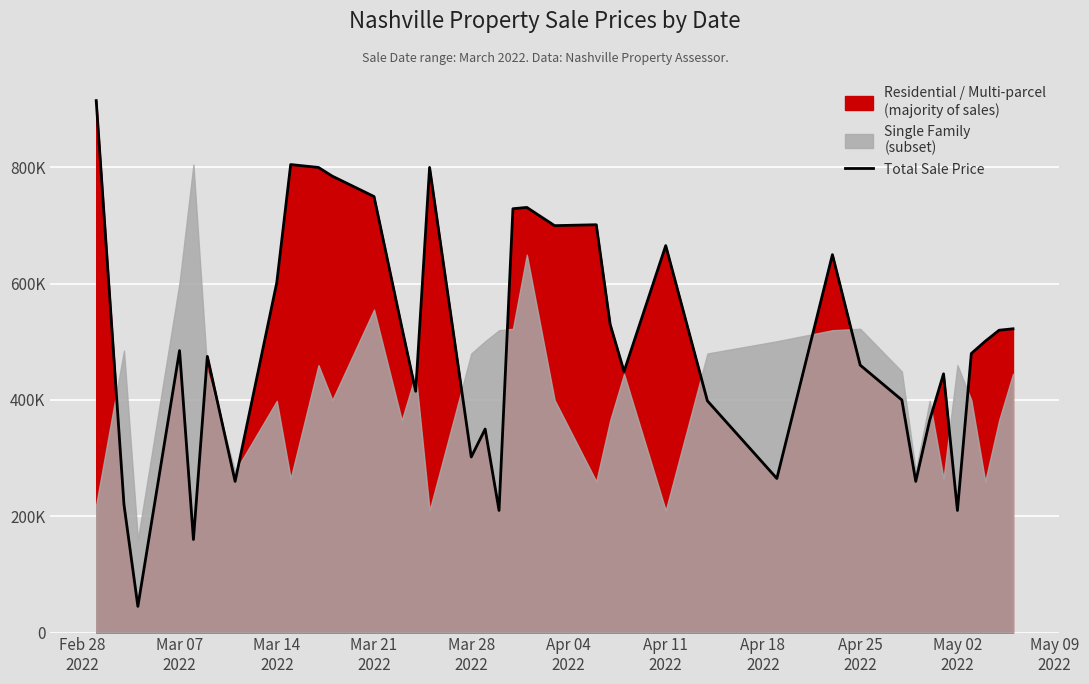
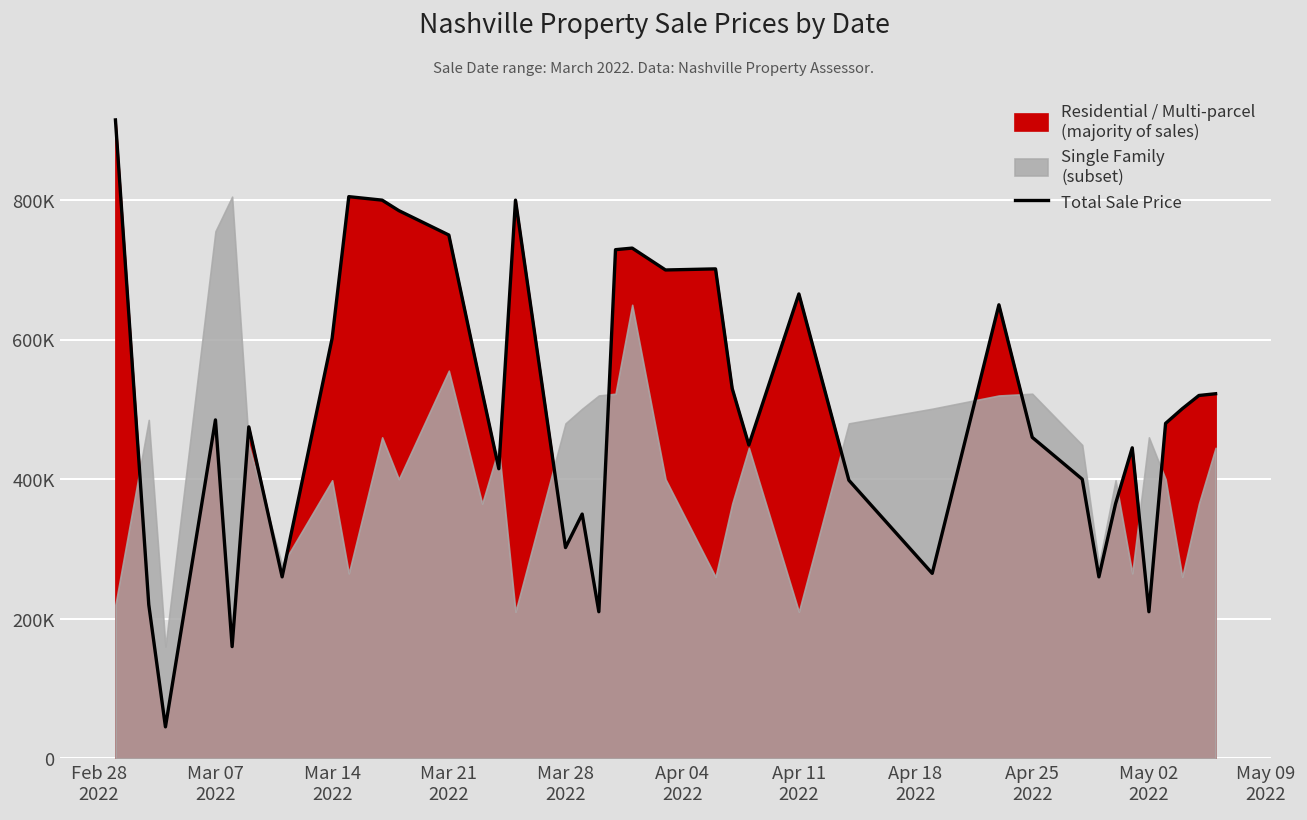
  {
    "Residential / Multi-parcel (majority of sales)": {
      "Mar 07 2022": 490000,
      "Mar 14 2022": 600000,
      "Mar 21 2022": 750000,
      "Mar 28 2022": 300000,
      "Apr 11 2022": 670000,
      "Apr 25 2022": 460000,
      "May 02 2022": 210000
    },
    "Single Family (subset)": {
-     "Mar 07 2022": 600000,
+     "Mar 07 2022": 760000,
      "Mar 14 2022": 400000,
      "Mar 21 2022": 560000,
      "Mar 28 2022": 480000,
      "Apr 11 2022": 210000,
      "Apr 25 2022": 520000,
      "May 02 2022": 460000
    }
  }
